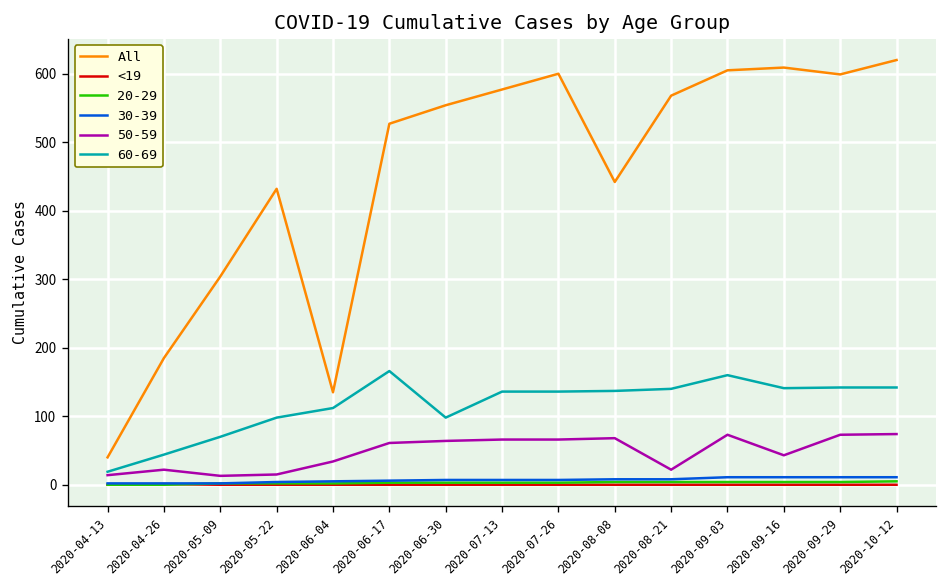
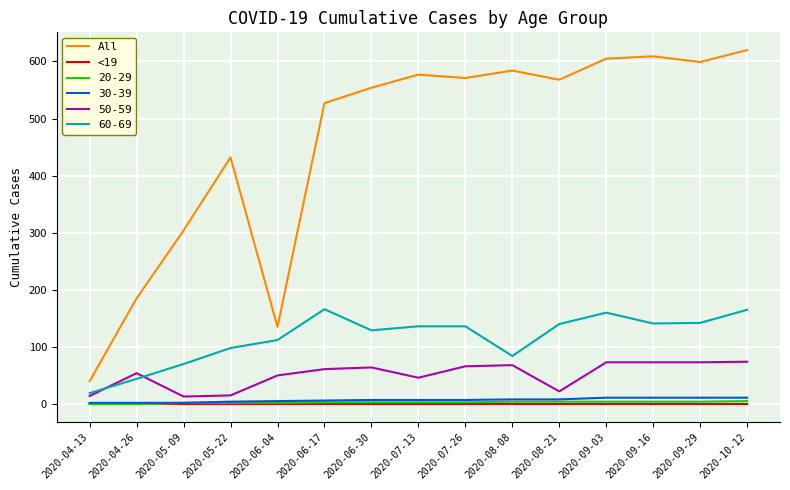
  {
    "All": {
      "2020-04-13": 40,
      "2020-04-26": 190,
      "2020-05-09": 300,
      "2020-05-22": 430,
      "2020-06-04": 140,
      "2020-06-17": 530,
      "2020-06-30": 550,
      "2020-07-13": 580,
-     "2020-07-26": 600,
-     "2020-08-08": 440,
+     "2020-07-26": 570,
+     "2020-08-08": 580,
      "2020-08-21": 570,
      "2020-09-03": 610,
      "2020-09-16": 610,
      "2020-09-29": 600,
      "2020-10-12": 620
    },
    "<19": {
      "2020-10-12": 0
    },
    "20-29": {
      "2020-10-12": 10
    },
    "30-39": {
      "2020-09-03": 10,
      "2020-09-16": 10,
      "2020-09-29": 10,
      "2020-10-12": 10
    },
    "50-59": {
      "2020-04-13": 10,
-     "2020-04-26": 20,
+     "2020-04-26": 50,
      "2020-05-09": 10,
      "2020-05-22": 20,
-     "2020-06-04": 30,
+     "2020-06-04": 50,
      "2020-06-17": 60,
      "2020-06-30": 60,
-     "2020-07-13": 70,
+     "2020-07-13": 50,
      "2020-07-26": 70,
      "2020-08-08": 70,
      "2020-08-21": 20,
      "2020-09-03": 70,
-     "2020-09-16": 40,
+     "2020-09-16": 70,
      "2020-09-29": 70,
      "2020-10-12": 70
    },
    "60-69": {
      "2020-04-13": 20,
      "2020-04-26": 40,
      "2020-05-09": 70,
      "2020-05-22": 100,
      "2020-06-04": 110,
      "2020-06-17": 170,
-     "2020-06-30": 100,
+     "2020-06-30": 130,
      "2020-07-13": 140,
      "2020-07-26": 140,
-     "2020-08-08": 140,
+     "2020-08-08": 80,
      "2020-08-21": 140,
      "2020-09-03": 160,
      "2020-09-16": 140,
      "2020-09-29": 140,
-     "2020-10-12": 140
+     "2020-10-12": 170
    }
  }
